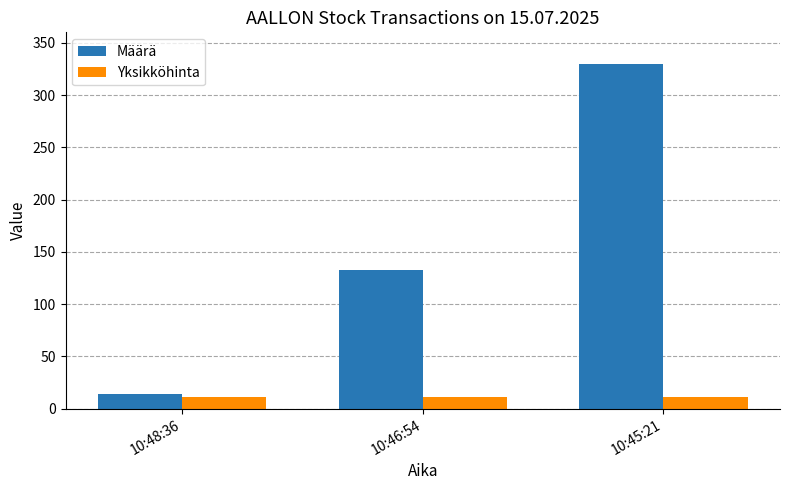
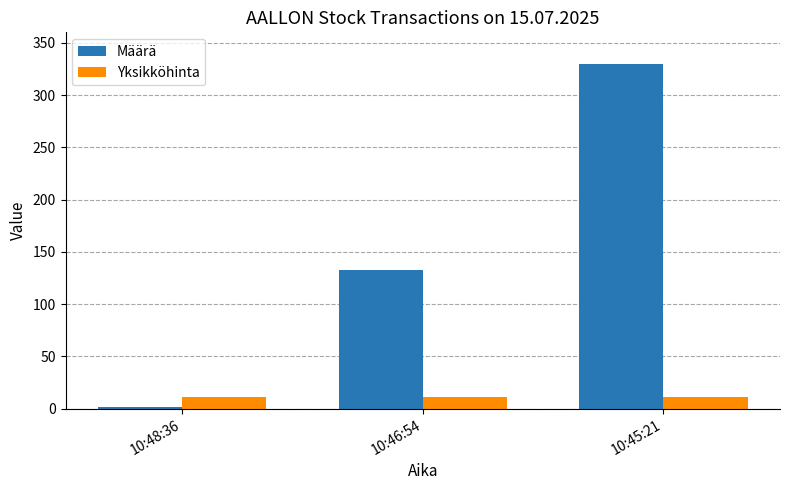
  {
    "Määrä": {
-     "10:48:36": 14,
+     "10:48:36": 1,
      "10:46:54": 133,
      "10:45:21": 330
    },
    "Yksikköhinta": {
      "10:48:36": 11,
      "10:46:54": 11,
      "10:45:21": 11
    }
  }
